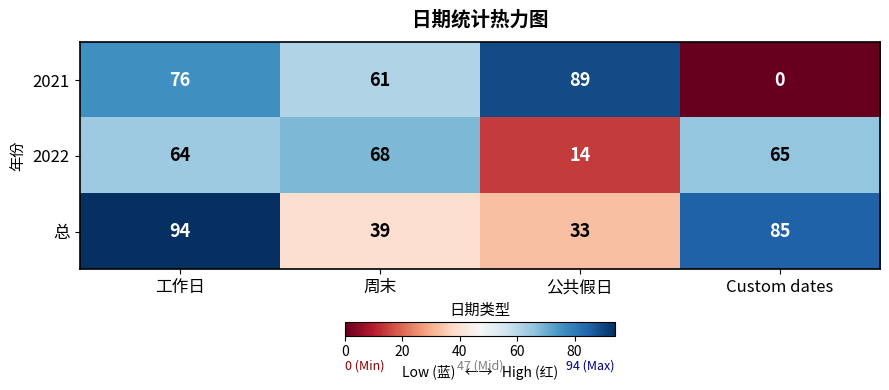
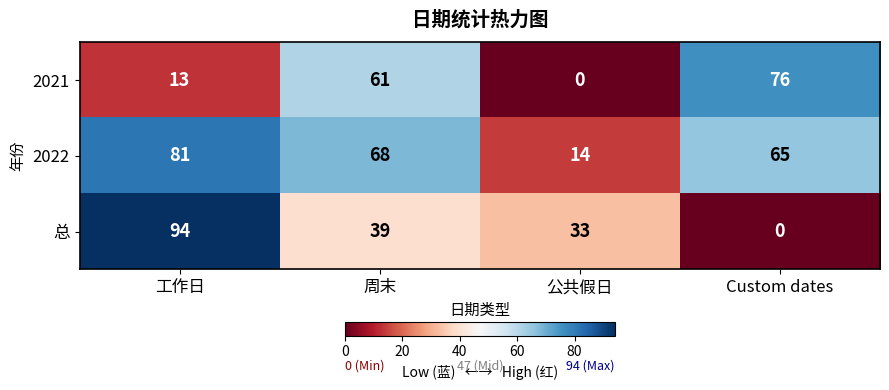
  {
    "2021": {
-     "工作日": 76,
+     "工作日": 13,
      "周末": 61,
-     "公共假日": 89,
-     "Custom dates": 0
+     "公共假日": 0,
+     "Custom dates": 76
    },
    "2022": {
-     "工作日": 64,
+     "工作日": 81,
      "周末": 68,
      "公共假日": 14,
      "Custom dates": 65
    },
    "总": {
      "工作日": 94,
      "周末": 39,
      "公共假日": 33,
-     "Custom dates": 85
+     "Custom dates": 0
    }
  }
